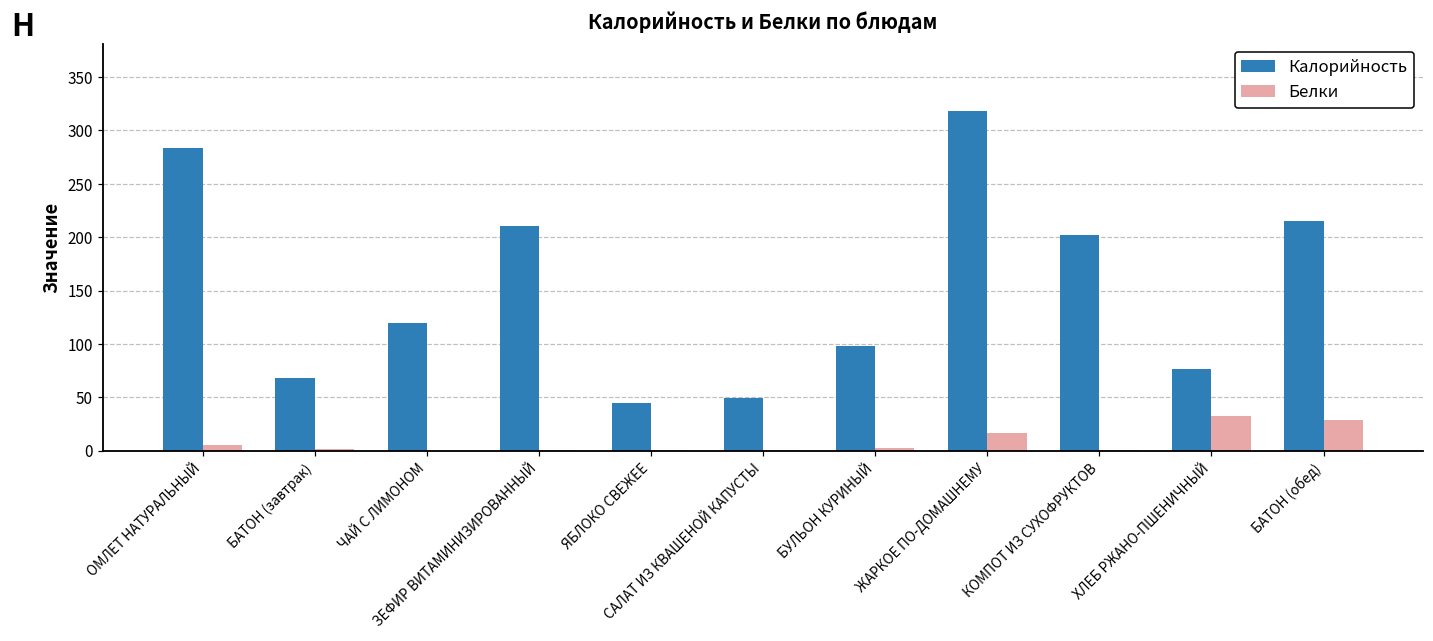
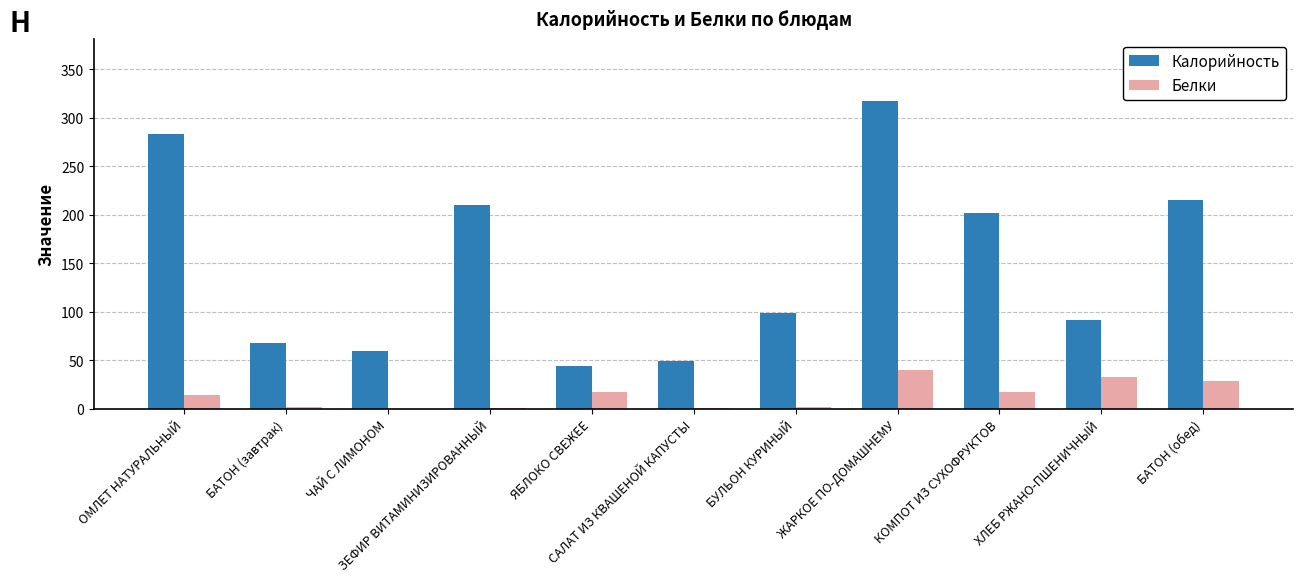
  {
    "Калорийность": {
      "ОМЛЕТ НАТУРАЛЬНЫЙ": 280,
      "БАТОН (завтрак)": 70,
-     "ЧАЙ С ЛИМОНОМ": 120,
+     "ЧАЙ С ЛИМОНОМ": 60,
      "ЗЕФИР ВИТАМИНИЗИРОВАННЫЙ": 210,
      "ЯБЛОКО СВЕЖЕЕ": 40,
      "САЛАТ ИЗ КВАШЕНОЙ КАПУСТЫ": 50,
      "БУЛЬОН КУРИНЫЙ": 100,
      "ЖАРКОЕ ПО-ДОМАШНЕМУ": 320,
      "КОМПОТ ИЗ СУХОФРУКТОВ": 200,
-     "ХЛЕБ РЖАНО-ПШЕНИЧНЫЙ": 80,
+     "ХЛЕБ РЖАНО-ПШЕНИЧНЫЙ": 90,
      "БАТОН (обед)": 220
    },
    "Белки": {
-     "ОМЛЕТ НАТУРАЛЬНЫЙ": 5,
-     "ЯБЛОКО СВЕЖЕЕ": 0,
-     "ЖАРКОЕ ПО-ДОМАШНЕМУ": 20,
-     "КОМПОТ ИЗ СУХОФРУКТОВ": 0,
+     "ОМЛЕТ НАТУРАЛЬНЫЙ": 14,
+     "ЯБЛОКО СВЕЖЕЕ": 20,
+     "ЖАРКОЕ ПО-ДОМАШНЕМУ": 40,
+     "КОМПОТ ИЗ СУХОФРУКТОВ": 20,
      "ХЛЕБ РЖАНО-ПШЕНИЧНЫЙ": 30,
      "БАТОН (обед)": 30
    }
  }
